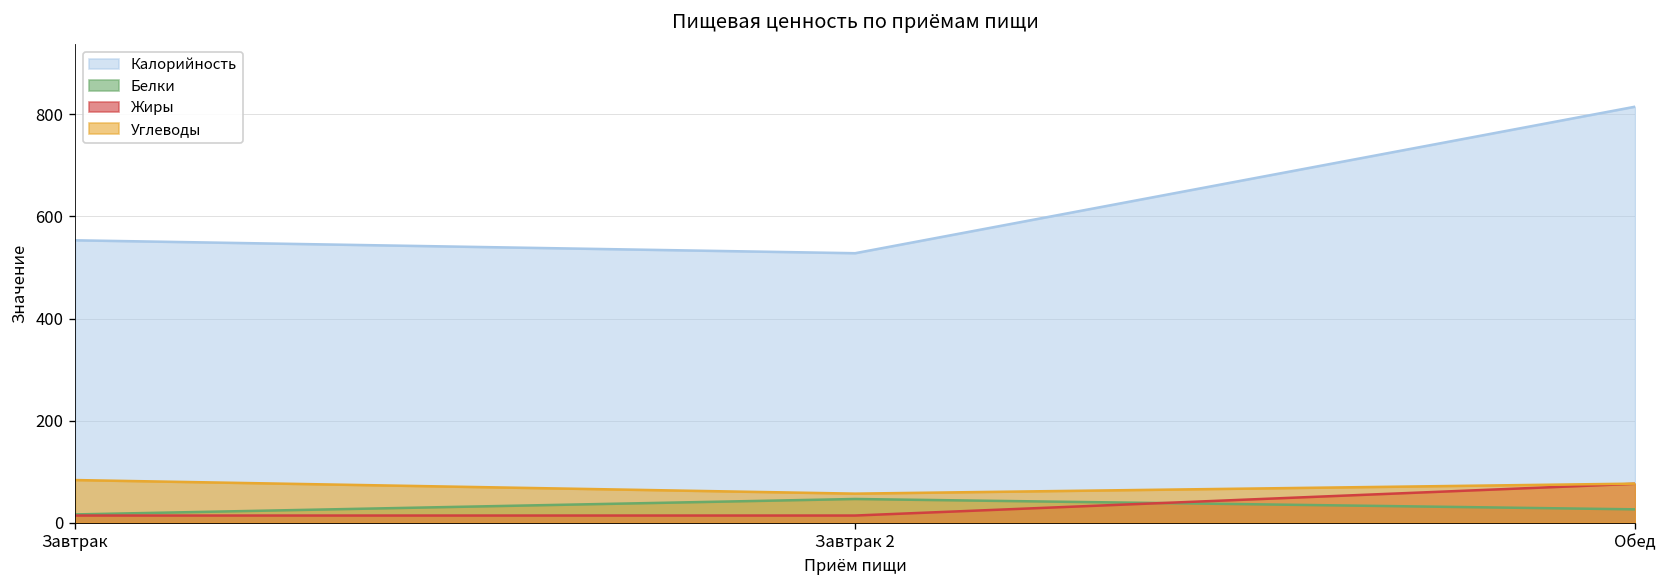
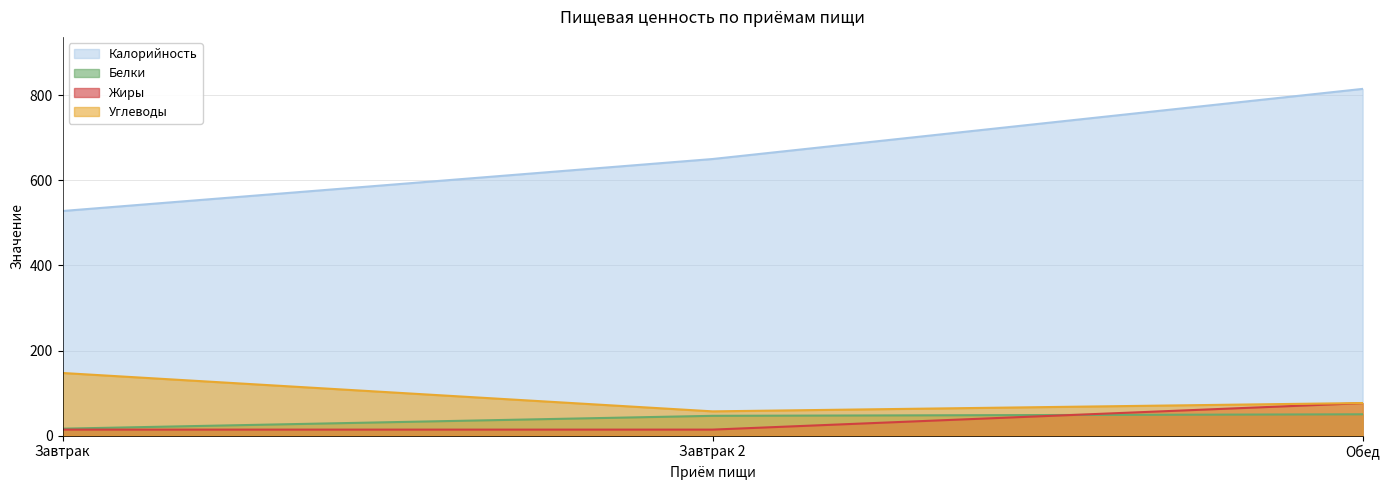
  {
    "Калорийность": {
-     "Завтрак": 550,
-     "Завтрак 2": 530,
+     "Завтрак": 530,
+     "Завтрак 2": 650,
      "Обед": 810
    },
    "Белки": {
      "Завтрак 2": 50,
-     "Обед": 30
+     "Обед": 50
    },
    "Жиры": {
      "Завтрак 2": 10
    },
    "Углеводы": {
-     "Завтрак": 80,
+     "Завтрак": 150,
      "Завтрак 2": 60
    }
  }
